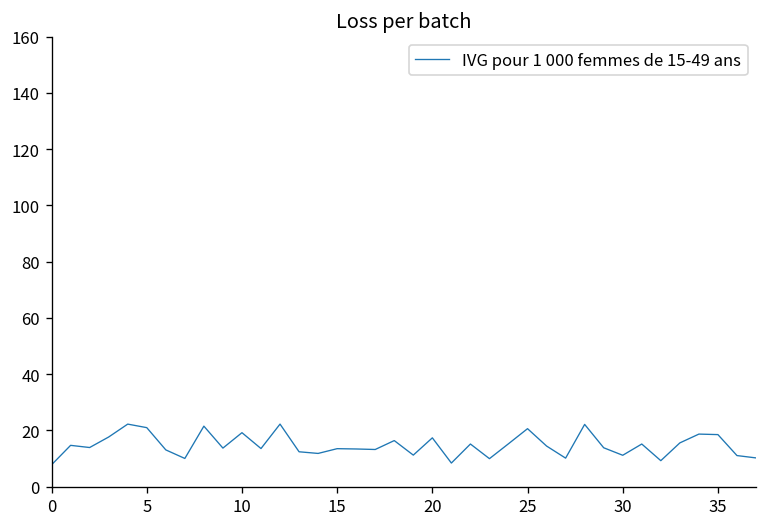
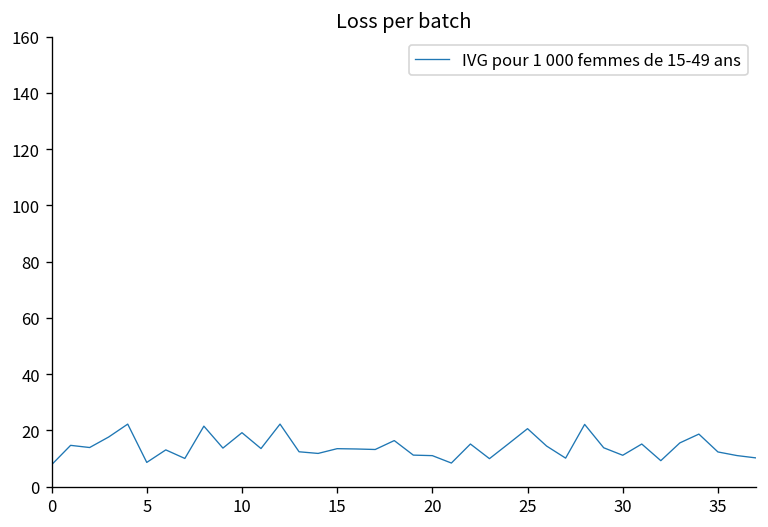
  {
    "0": 8,
-   "5": 21,
+   "5": 9,
    "10": 19,
    "15": 13,
-   "20": 17,
+   "20": 11,
    "25": 21,
    "30": 11,
-   "35": 18
+   "35": 12
  }
